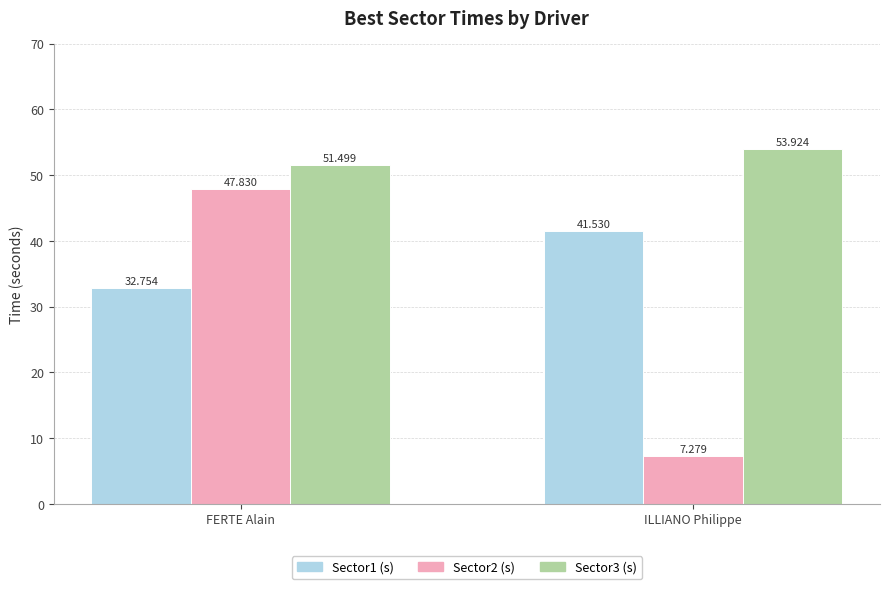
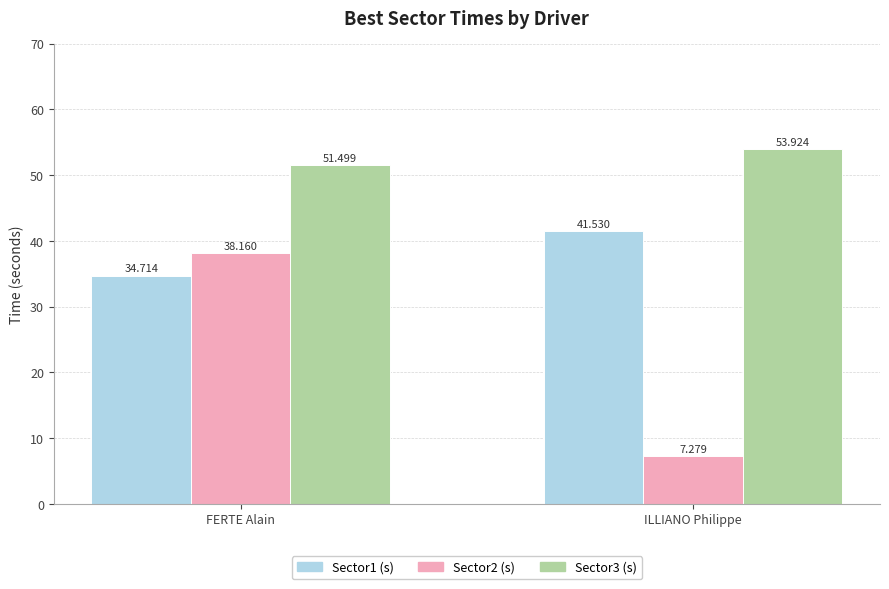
  {
    "Sector1 (s)": {
-     "FERTE Alain": 32.754,
+     "FERTE Alain": 34.714,
      "ILLIANO Philippe": 41.530
    },
    "Sector2 (s)": {
-     "FERTE Alain": 47.830,
+     "FERTE Alain": 38.160,
      "ILLIANO Philippe": 7.279
    },
    "Sector3 (s)": {
      "FERTE Alain": 51.499,
      "ILLIANO Philippe": 53.924
    }
  }
